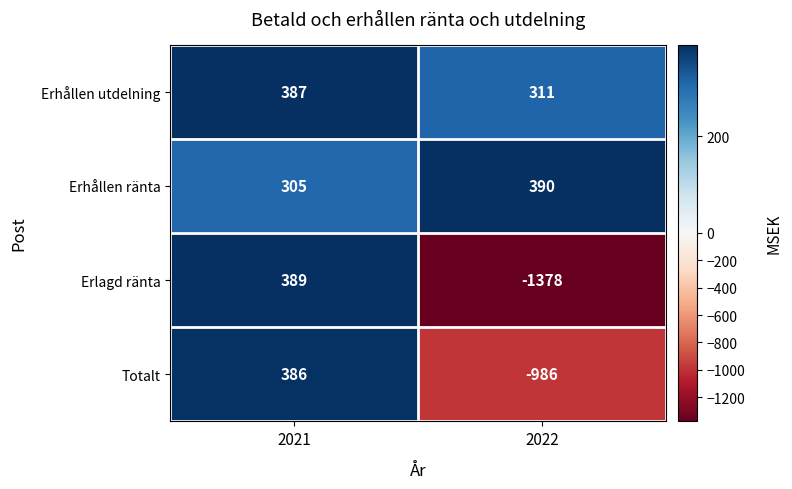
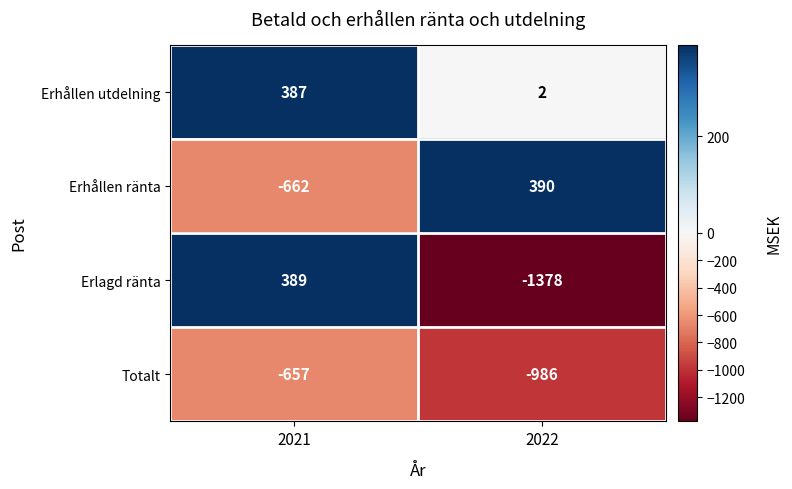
  {
    "Erhållen utdelning": {
      "2021": 387,
-     "2022": 311
+     "2022": 2
    },
    "Erhållen ränta": {
-     "2021": 305,
+     "2021": -662,
      "2022": 390
    },
    "Erlagd ränta": {
      "2021": 389,
      "2022": -1378
    },
    "Totalt": {
-     "2021": 386,
+     "2021": -657,
      "2022": -986
    }
  }
